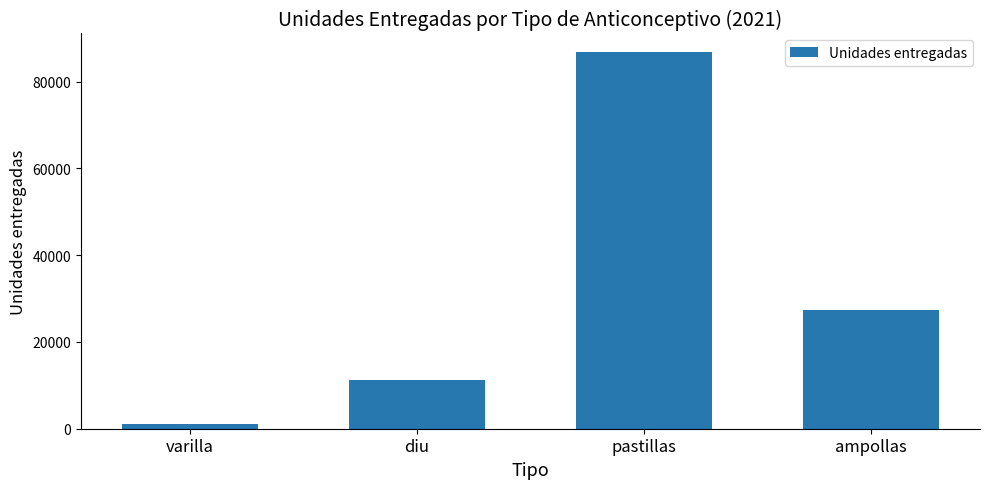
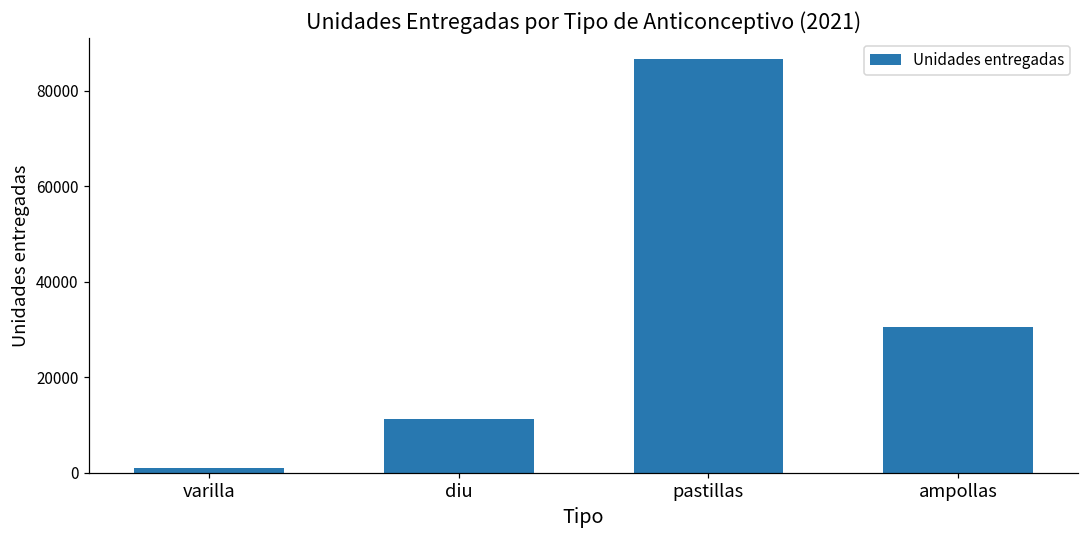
  {
    "varilla": 1000,
    "diu": 11000,
    "pastillas": 87000,
-   "ampollas": 27000
+   "ampollas": 31000
  }
